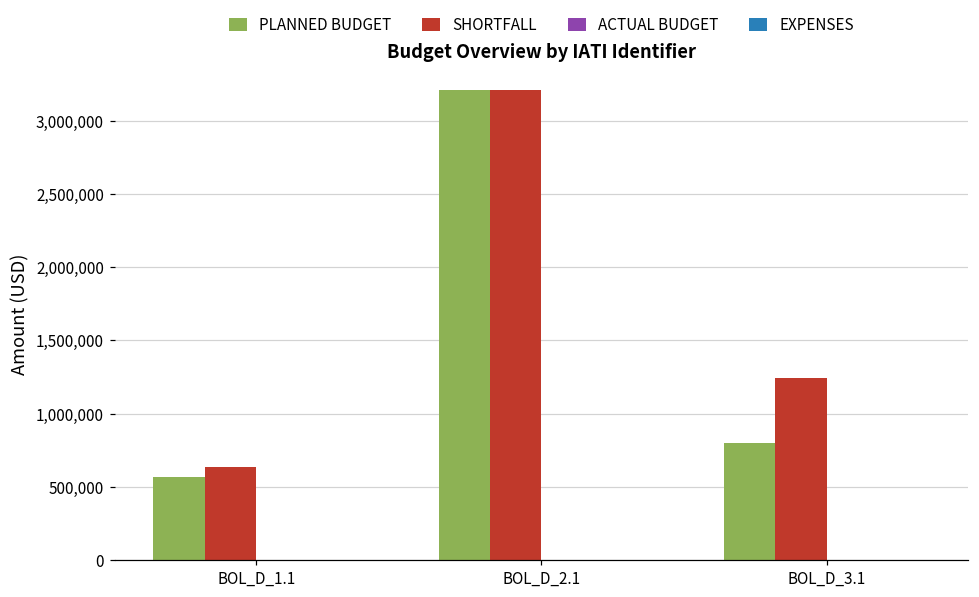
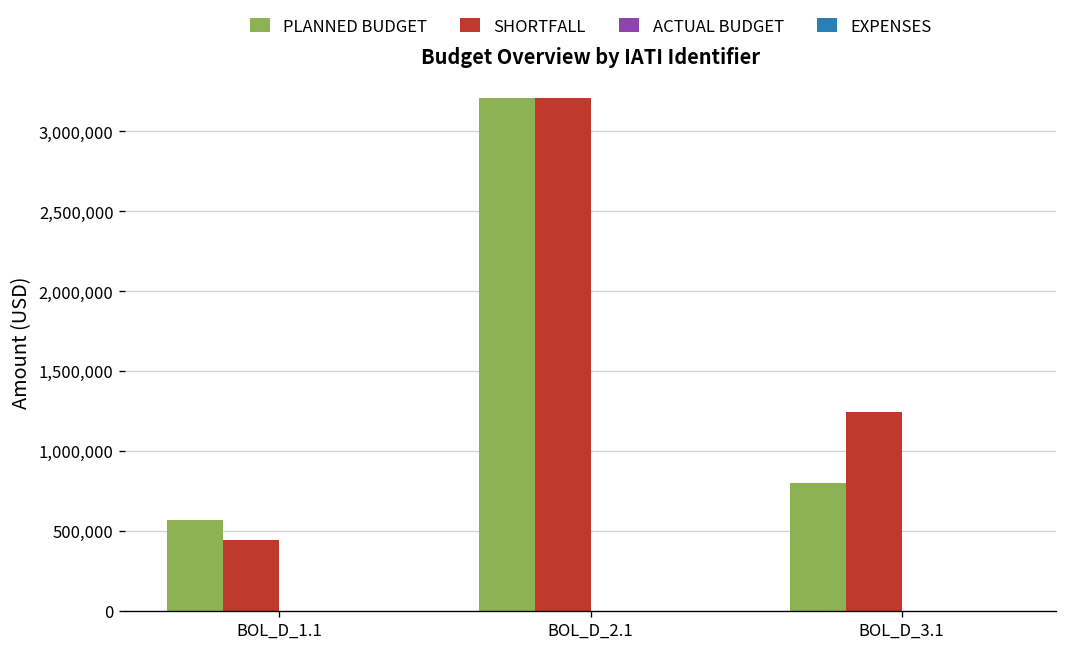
  {
    "PLANNED BUDGET": {
      "BOL_D_1.1": "570,000",
      "BOL_D_2.1": "3,210,000",
      "BOL_D_3.1": "800,000"
    },
    "SHORTFALL": {
-     "BOL_D_1.1": "630,000",
+     "BOL_D_1.1": "440,000",
      "BOL_D_2.1": "3,210,000",
      "BOL_D_3.1": "1,240,000"
    },
    "ACTUAL BUDGET": {
      "BOL_D_1.1": "0",
      "BOL_D_2.1": "0",
      "BOL_D_3.1": "0"
    },
    "EXPENSES": {
      "BOL_D_1.1": "0",
      "BOL_D_2.1": "0",
      "BOL_D_3.1": "0"
    }
  }
